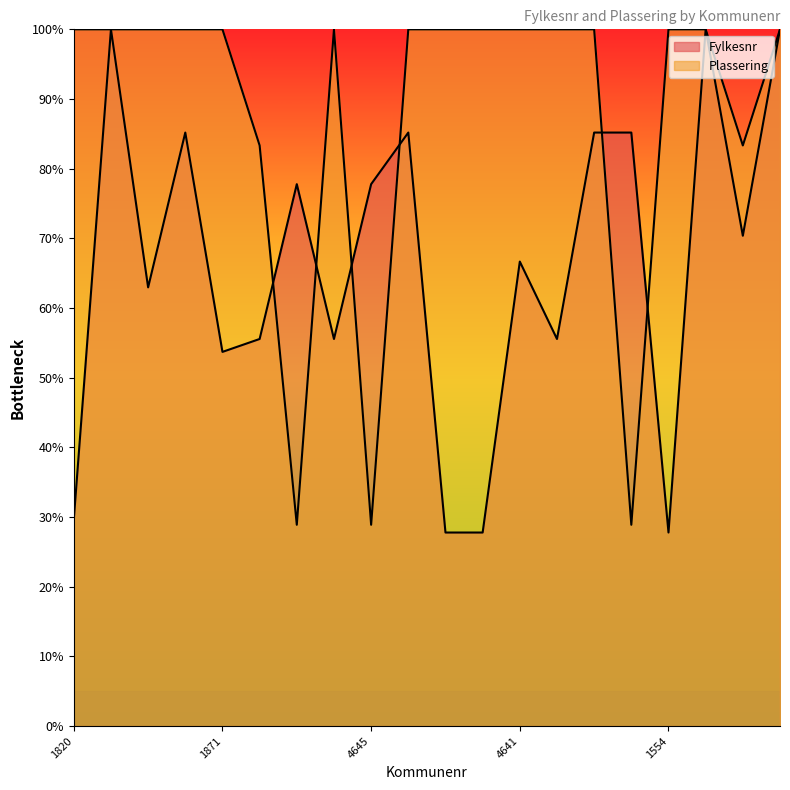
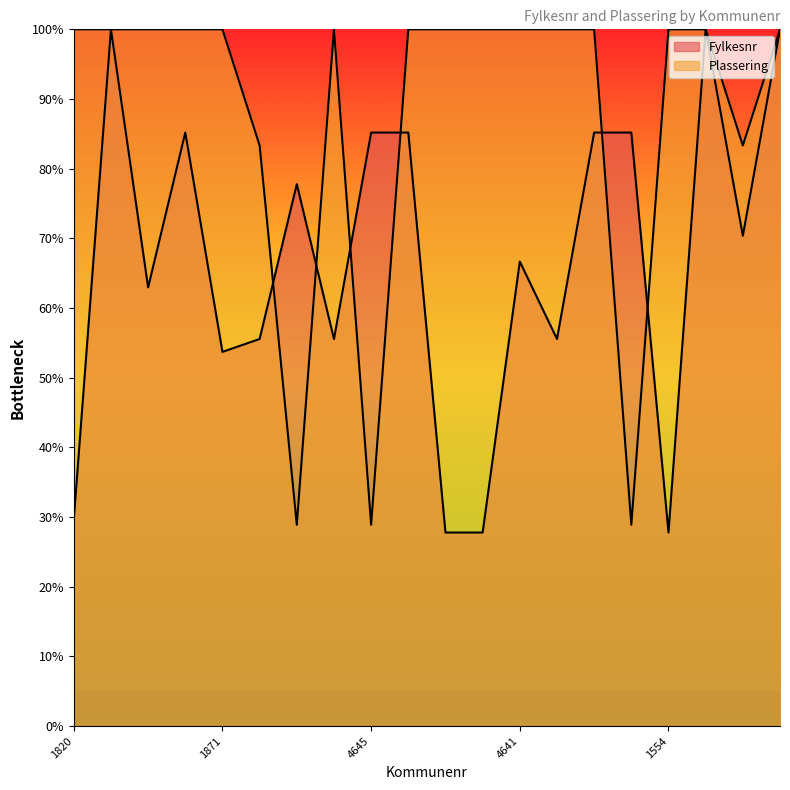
  {
    "Fylkesnr": {
      "1820": "30%",
      "1871": "54%",
-     "4645": "78%",
+     "4645": "85%",
      "4641": "67%",
      "1554": "28%"
    },
    "Plassering": {
      "1820": "100%",
      "1871": "100%",
      "4645": "29%",
      "4641": "100%",
      "1554": "100%"
    }
  }
